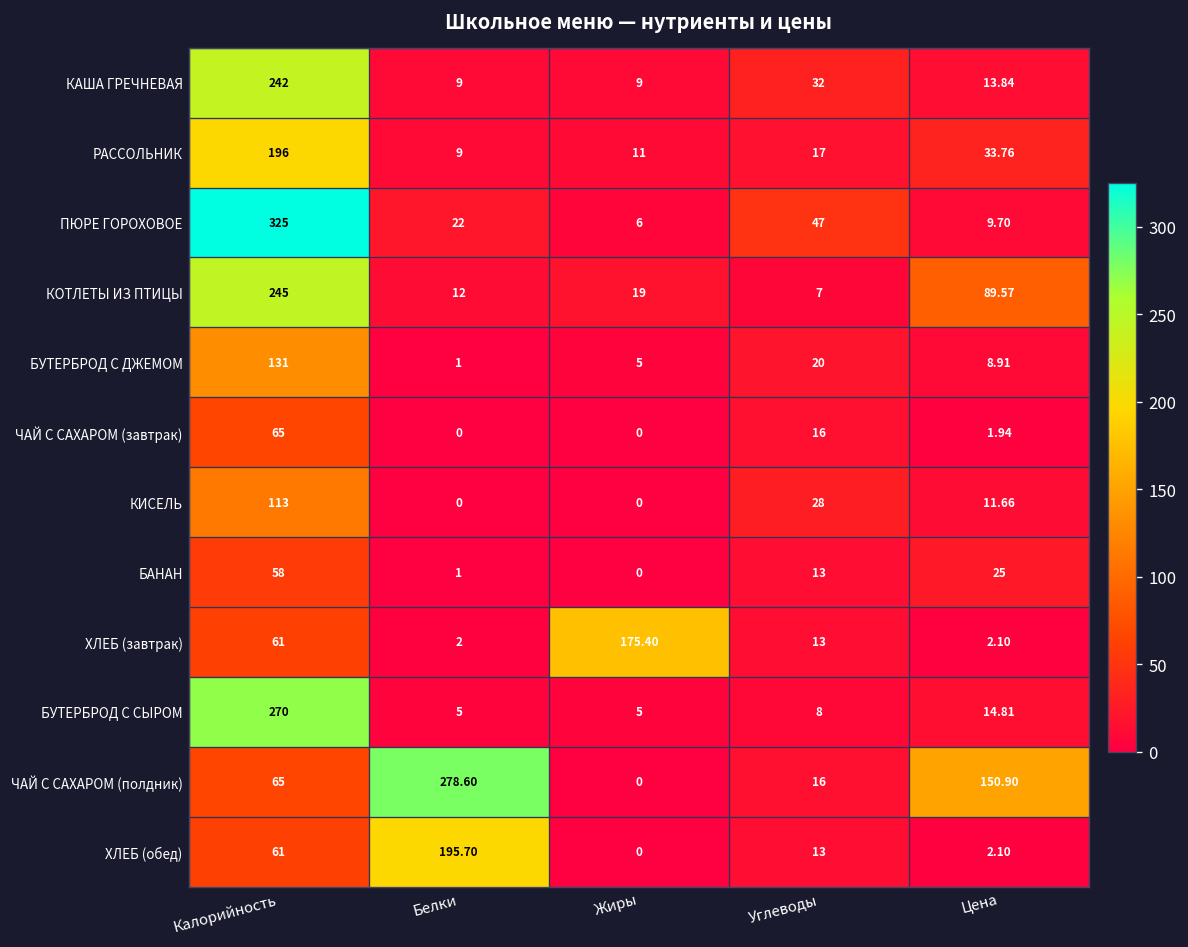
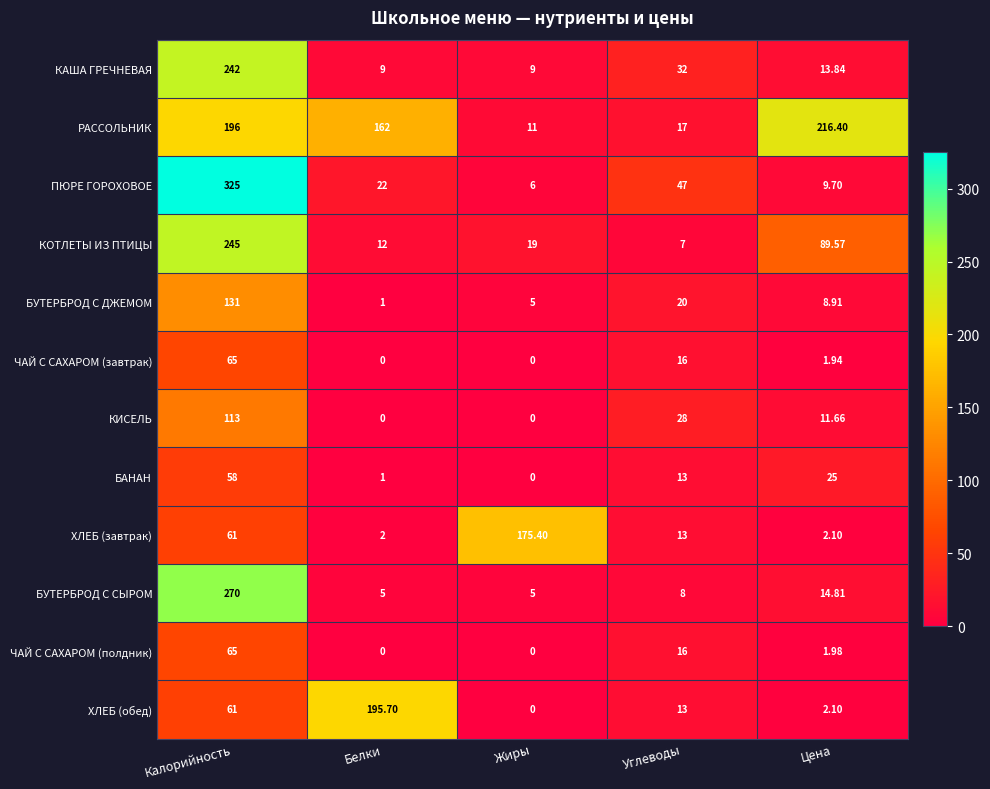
  {
    "КАША ГРЕЧНЕВАЯ": {
      "Калорийность": 242,
      "Белки": 9,
      "Жиры": 9,
      "Углеводы": 32,
      "Цена": 13.84
    },
    "РАССОЛЬНИК": {
      "Калорийность": 196,
-     "Белки": 9,
+     "Белки": 162,
      "Жиры": 11,
      "Углеводы": 17,
-     "Цена": 33.76
+     "Цена": 216.40
    },
    "ПЮРЕ ГОРОХОВОЕ": {
      "Калорийность": 325,
      "Белки": 22,
      "Жиры": 6,
      "Углеводы": 47,
      "Цена": 9.70
    },
    "КОТЛЕТЫ ИЗ ПТИЦЫ": {
      "Калорийность": 245,
      "Белки": 12,
      "Жиры": 19,
      "Углеводы": 7,
      "Цена": 89.57
    },
    "БУТЕРБРОД С ДЖЕМОМ": {
      "Калорийность": 131,
      "Белки": 1,
      "Жиры": 5,
      "Углеводы": 20,
      "Цена": 8.91
    },
    "ЧАЙ С САХАРОМ (завтрак)": {
      "Калорийность": 65,
      "Белки": 0,
      "Жиры": 0,
      "Углеводы": 16,
      "Цена": 1.94
    },
    "КИСЕЛЬ": {
      "Калорийность": 113,
      "Белки": 0,
      "Жиры": 0,
      "Углеводы": 28,
      "Цена": 11.66
    },
    "БАНАН": {
      "Калорийность": 58,
      "Белки": 1,
      "Жиры": 0,
      "Углеводы": 13,
      "Цена": 25
    },
    "ХЛЕБ (завтрак)": {
      "Калорийность": 61,
      "Белки": 2,
      "Жиры": 175.40,
      "Углеводы": 13,
      "Цена": 2.10
    },
    "БУТЕРБРОД С СЫРОМ": {
      "Калорийность": 270,
      "Белки": 5,
      "Жиры": 5,
      "Углеводы": 8,
      "Цена": 14.81
    },
    "ЧАЙ С САХАРОМ (полдник)": {
      "Калорийность": 65,
-     "Белки": 278.60,
+     "Белки": 0,
      "Жиры": 0,
      "Углеводы": 16,
-     "Цена": 150.90
+     "Цена": 1.98
    },
    "ХЛЕБ (обед)": {
      "Калорийность": 61,
      "Белки": 195.70,
      "Жиры": 0,
      "Углеводы": 13,
      "Цена": 2.10
    }
  }
